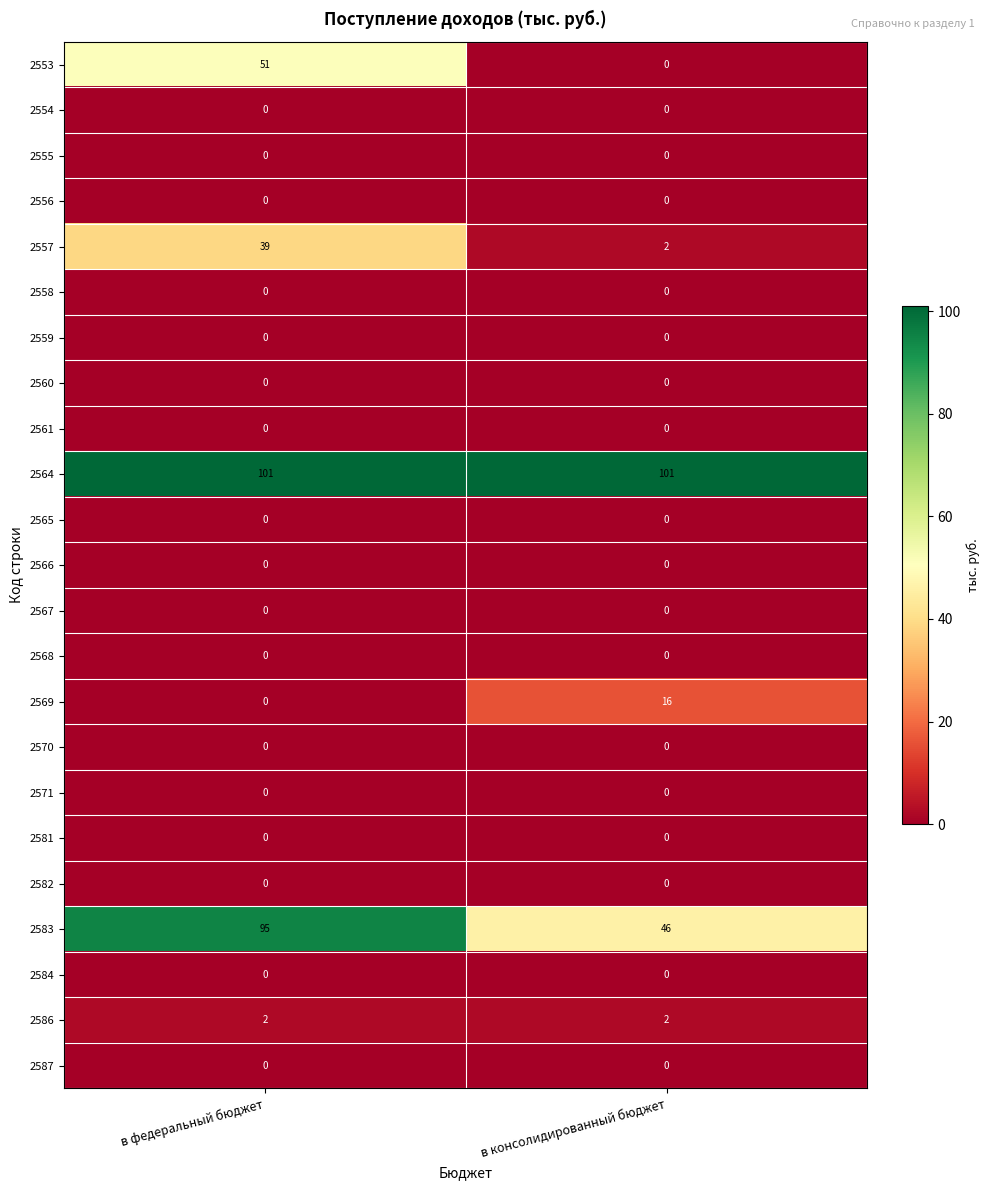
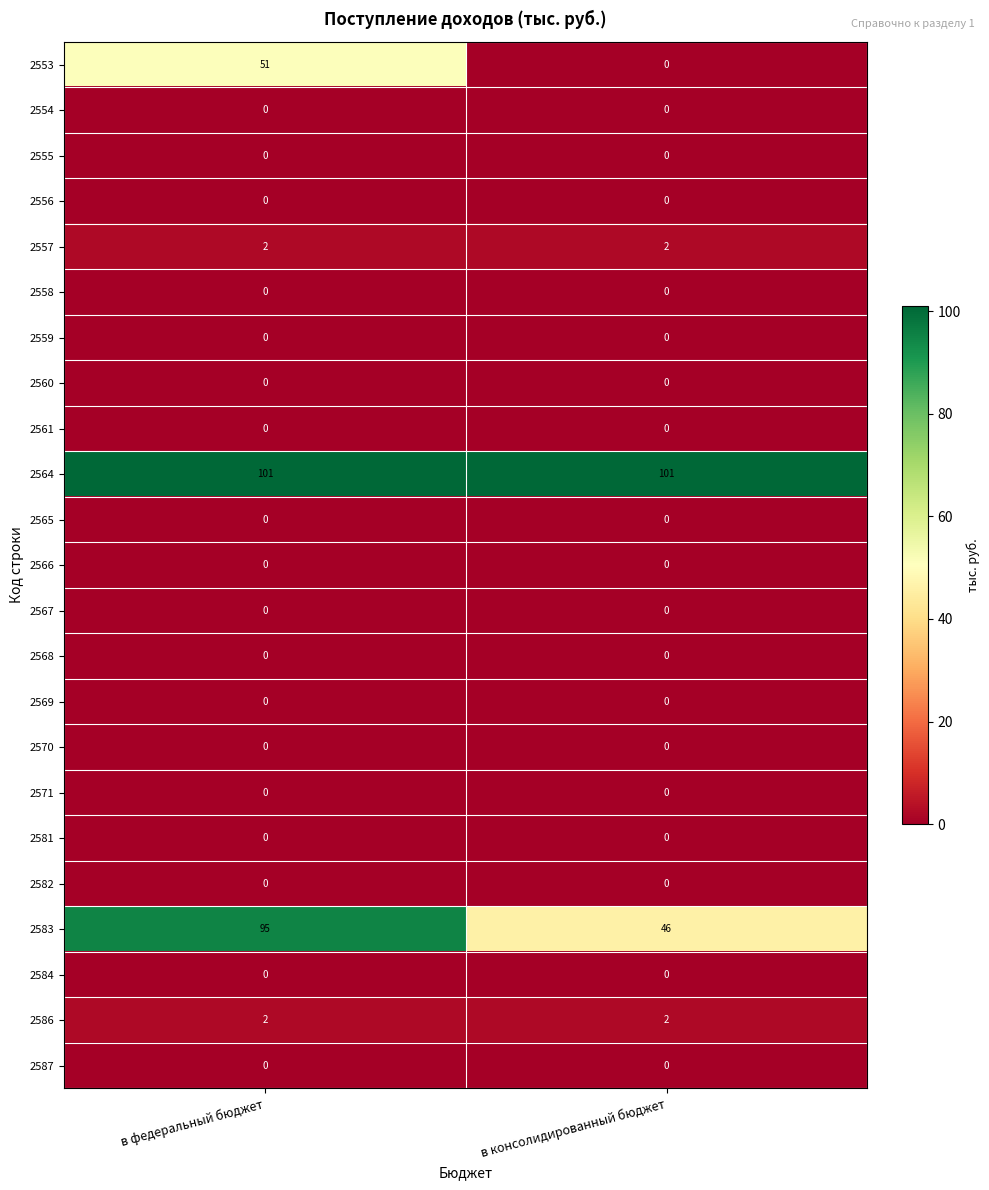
  {
    "2553": {
      "в федеральный бюджет": 51,
      "в консолидированный бюджет": 0
    },
    "2554": {
      "в федеральный бюджет": 0,
      "в консолидированный бюджет": 0
    },
    "2555": {
      "в федеральный бюджет": 0,
      "в консолидированный бюджет": 0
    },
    "2556": {
      "в федеральный бюджет": 0,
      "в консолидированный бюджет": 0
    },
    "2557": {
-     "в федеральный бюджет": 39,
+     "в федеральный бюджет": 2,
      "в консолидированный бюджет": 2
    },
    "2558": {
      "в федеральный бюджет": 0,
      "в консолидированный бюджет": 0
    },
    "2559": {
      "в федеральный бюджет": 0,
      "в консолидированный бюджет": 0
    },
    "2560": {
      "в федеральный бюджет": 0,
      "в консолидированный бюджет": 0
    },
    "2561": {
      "в федеральный бюджет": 0,
      "в консолидированный бюджет": 0
    },
    "2564": {
      "в федеральный бюджет": 101,
      "в консолидированный бюджет": 101
    },
    "2565": {
      "в федеральный бюджет": 0,
      "в консолидированный бюджет": 0
    },
    "2566": {
      "в федеральный бюджет": 0,
      "в консолидированный бюджет": 0
    },
    "2567": {
      "в федеральный бюджет": 0,
      "в консолидированный бюджет": 0
    },
    "2568": {
      "в федеральный бюджет": 0,
      "в консолидированный бюджет": 0
    },
    "2569": {
      "в федеральный бюджет": 0,
-     "в консолидированный бюджет": 16
+     "в консолидированный бюджет": 0
    },
    "2570": {
      "в федеральный бюджет": 0,
      "в консолидированный бюджет": 0
    },
    "2571": {
      "в федеральный бюджет": 0,
      "в консолидированный бюджет": 0
    },
    "2581": {
      "в федеральный бюджет": 0,
      "в консолидированный бюджет": 0
    },
    "2582": {
      "в федеральный бюджет": 0,
      "в консолидированный бюджет": 0
    },
    "2583": {
      "в федеральный бюджет": 95,
      "в консолидированный бюджет": 46
    },
    "2584": {
      "в федеральный бюджет": 0,
      "в консолидированный бюджет": 0
    },
    "2586": {
      "в федеральный бюджет": 2,
      "в консолидированный бюджет": 2
    },
    "2587": {
      "в федеральный бюджет": 0,
      "в консолидированный бюджет": 0
    }
  }
